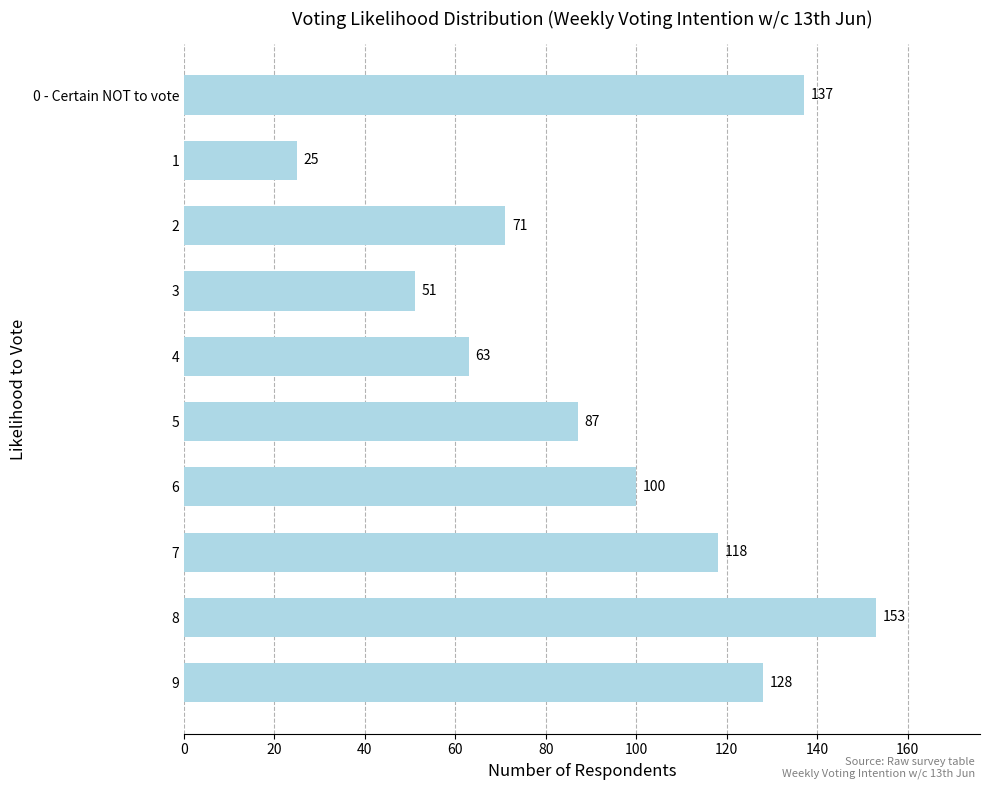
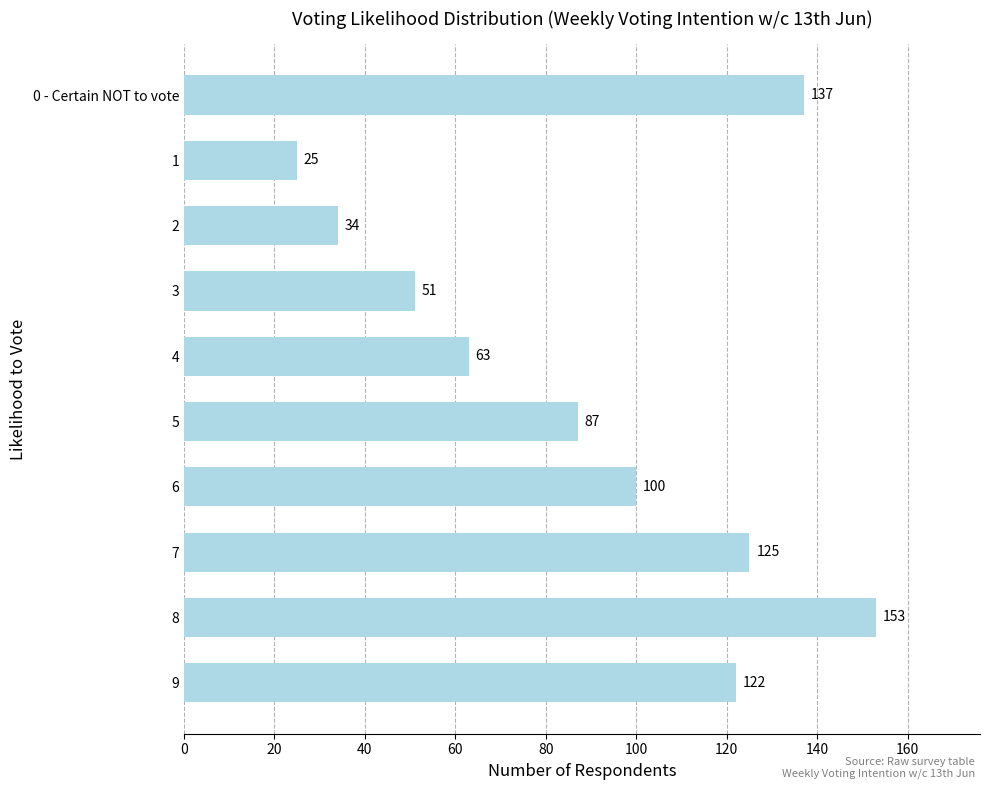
  {
    "0 - Certain NOT to vote": 137,
    "1": 25,
-   "2": 71,
+   "2": 34,
    "3": 51,
    "4": 63,
    "5": 87,
    "6": 100,
-   "7": 118,
+   "7": 125,
    "8": 153,
-   "9": 128
+   "9": 122
  }
